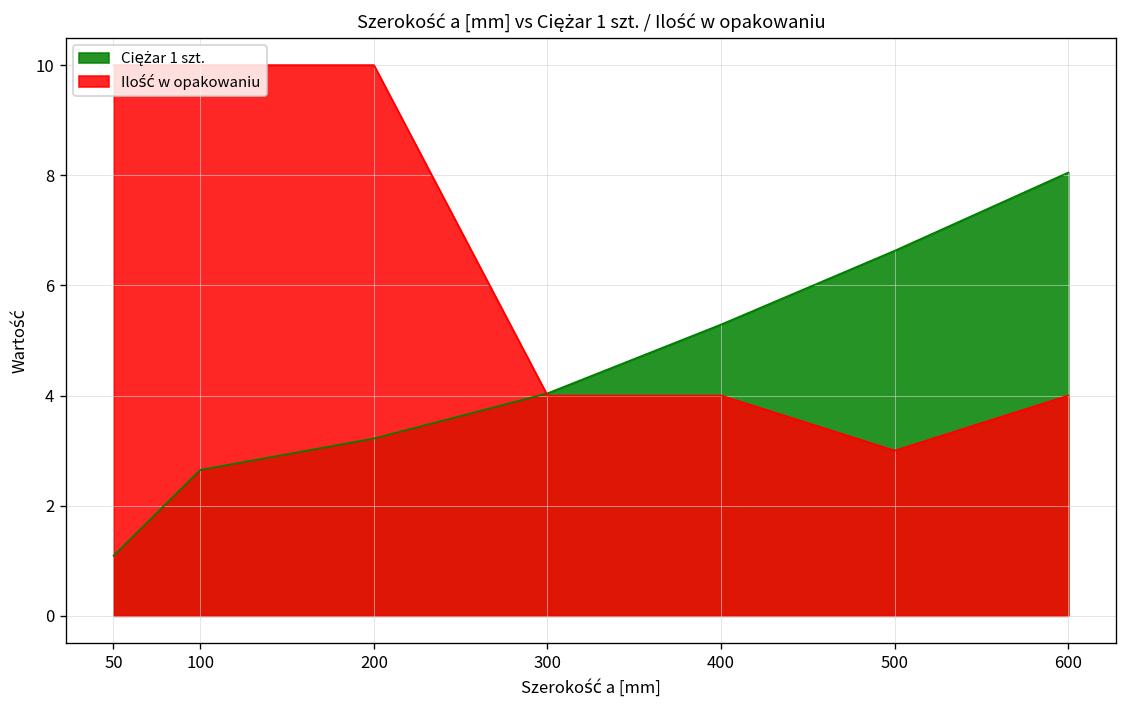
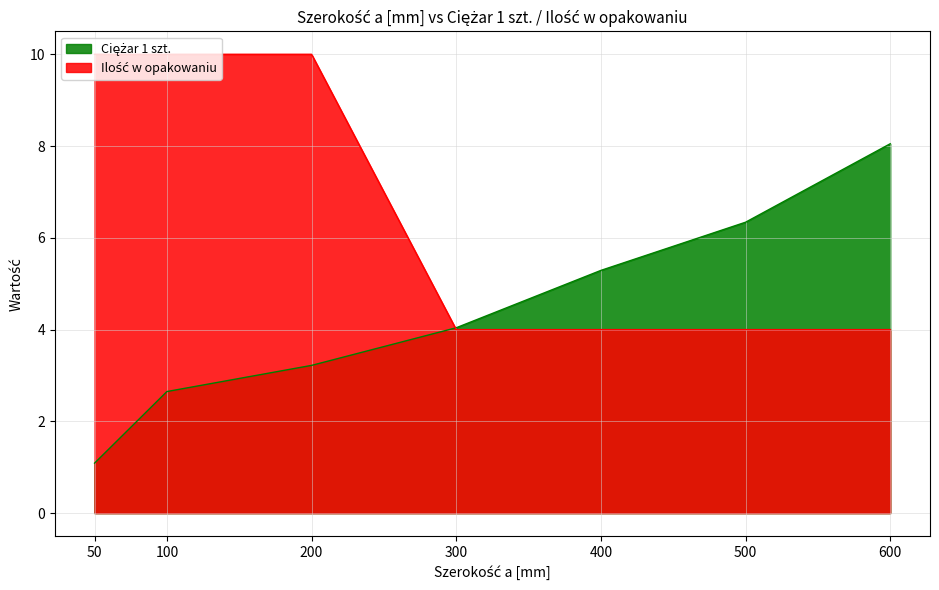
  {
    "Ciężar 1 szt.": {
      "50": 1.1,
      "100": 2.7,
      "200": 3.2,
      "400": 5.3,
-     "500": 6.6,
+     "500": 6.3,
      "600": 8.1
    },
    "Ilość w opakowaniu": {
      "200": 10,
      "400": 4,
-     "500": 3,
+     "500": 4,
      "600": 4
    }
  }
